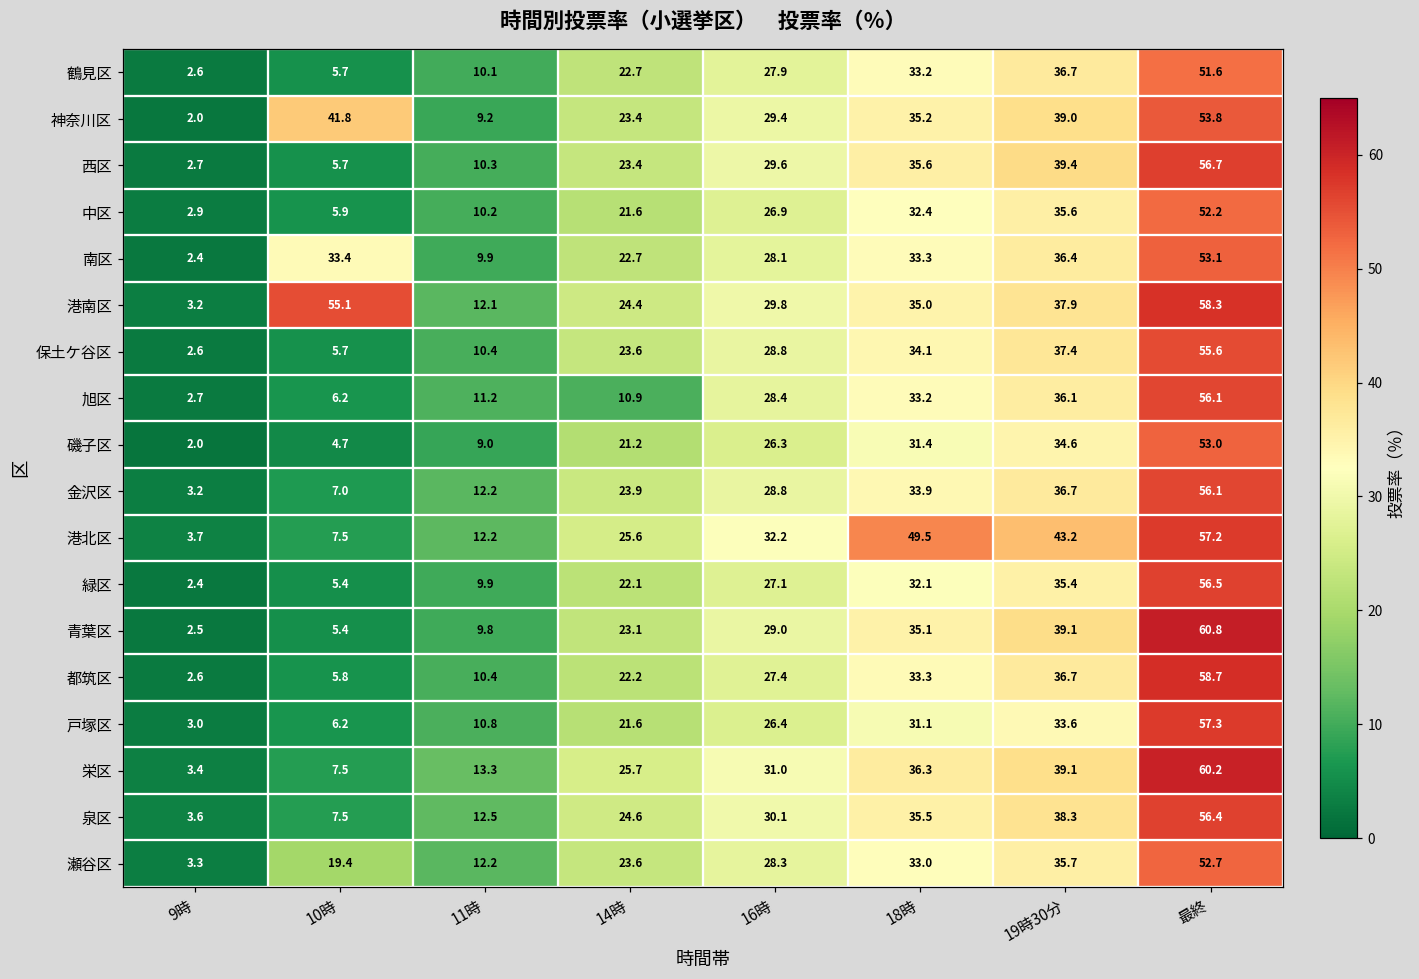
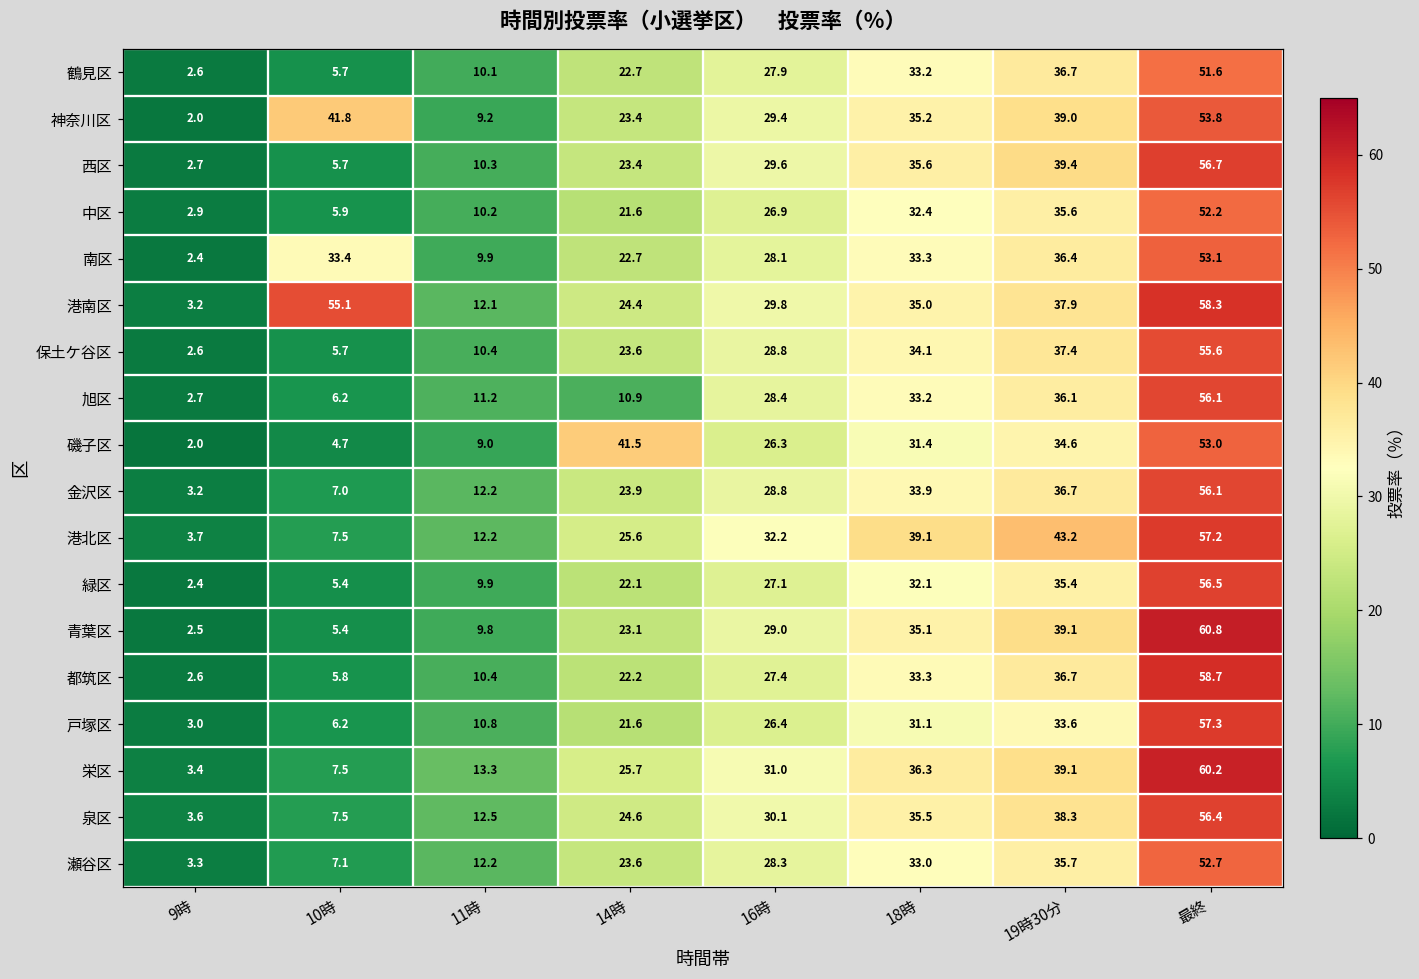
  {
    "鶴見区": {
      "9時": 2.6,
      "10時": 5.7,
      "11時": 10.1,
      "14時": 22.7,
      "16時": 27.9,
      "18時": 33.2,
      "19時30分": 36.7,
      "最終": 51.6
    },
    "神奈川区": {
      "9時": 2.0,
      "10時": 41.8,
      "11時": 9.2,
      "14時": 23.4,
      "16時": 29.4,
      "18時": 35.2,
      "19時30分": 39.0,
      "最終": 53.8
    },
    "西区": {
      "9時": 2.7,
      "10時": 5.7,
      "11時": 10.3,
      "14時": 23.4,
      "16時": 29.6,
      "18時": 35.6,
      "19時30分": 39.4,
      "最終": 56.7
    },
    "中区": {
      "9時": 2.9,
      "10時": 5.9,
      "11時": 10.2,
      "14時": 21.6,
      "16時": 26.9,
      "18時": 32.4,
      "19時30分": 35.6,
      "最終": 52.2
    },
    "南区": {
      "9時": 2.4,
      "10時": 33.4,
      "11時": 9.9,
      "14時": 22.7,
      "16時": 28.1,
      "18時": 33.3,
      "19時30分": 36.4,
      "最終": 53.1
    },
    "港南区": {
      "9時": 3.2,
      "10時": 55.1,
      "11時": 12.1,
      "14時": 24.4,
      "16時": 29.8,
      "18時": 35.0,
      "19時30分": 37.9,
      "最終": 58.3
    },
    "保土ケ谷区": {
      "9時": 2.6,
      "10時": 5.7,
      "11時": 10.4,
      "14時": 23.6,
      "16時": 28.8,
      "18時": 34.1,
      "19時30分": 37.4,
      "最終": 55.6
    },
    "旭区": {
      "9時": 2.7,
      "10時": 6.2,
      "11時": 11.2,
      "14時": 10.9,
      "16時": 28.4,
      "18時": 33.2,
      "19時30分": 36.1,
      "最終": 56.1
    },
    "磯子区": {
      "9時": 2.0,
      "10時": 4.7,
      "11時": 9.0,
-     "14時": 21.2,
+     "14時": 41.5,
      "16時": 26.3,
      "18時": 31.4,
      "19時30分": 34.6,
      "最終": 53.0
    },
    "金沢区": {
      "9時": 3.2,
      "10時": 7.0,
      "11時": 12.2,
      "14時": 23.9,
      "16時": 28.8,
      "18時": 33.9,
      "19時30分": 36.7,
      "最終": 56.1
    },
    "港北区": {
      "9時": 3.7,
      "10時": 7.5,
      "11時": 12.2,
      "14時": 25.6,
      "16時": 32.2,
-     "18時": 49.5,
+     "18時": 39.1,
      "19時30分": 43.2,
      "最終": 57.2
    },
    "緑区": {
      "9時": 2.4,
      "10時": 5.4,
      "11時": 9.9,
      "14時": 22.1,
      "16時": 27.1,
      "18時": 32.1,
      "19時30分": 35.4,
      "最終": 56.5
    },
    "青葉区": {
      "9時": 2.5,
      "10時": 5.4,
      "11時": 9.8,
      "14時": 23.1,
      "16時": 29.0,
      "18時": 35.1,
      "19時30分": 39.1,
      "最終": 60.8
    },
    "都筑区": {
      "9時": 2.6,
      "10時": 5.8,
      "11時": 10.4,
      "14時": 22.2,
      "16時": 27.4,
      "18時": 33.3,
      "19時30分": 36.7,
      "最終": 58.7
    },
    "戸塚区": {
      "9時": 3.0,
      "10時": 6.2,
      "11時": 10.8,
      "14時": 21.6,
      "16時": 26.4,
      "18時": 31.1,
      "19時30分": 33.6,
      "最終": 57.3
    },
    "栄区": {
      "9時": 3.4,
      "10時": 7.5,
      "11時": 13.3,
      "14時": 25.7,
      "16時": 31.0,
      "18時": 36.3,
      "19時30分": 39.1,
      "最終": 60.2
    },
    "泉区": {
      "9時": 3.6,
      "10時": 7.5,
      "11時": 12.5,
      "14時": 24.6,
      "16時": 30.1,
      "18時": 35.5,
      "19時30分": 38.3,
      "最終": 56.4
    },
    "瀬谷区": {
      "9時": 3.3,
-     "10時": 19.4,
+     "10時": 7.1,
      "11時": 12.2,
      "14時": 23.6,
      "16時": 28.3,
      "18時": 33.0,
      "19時30分": 35.7,
      "最終": 52.7
    }
  }
